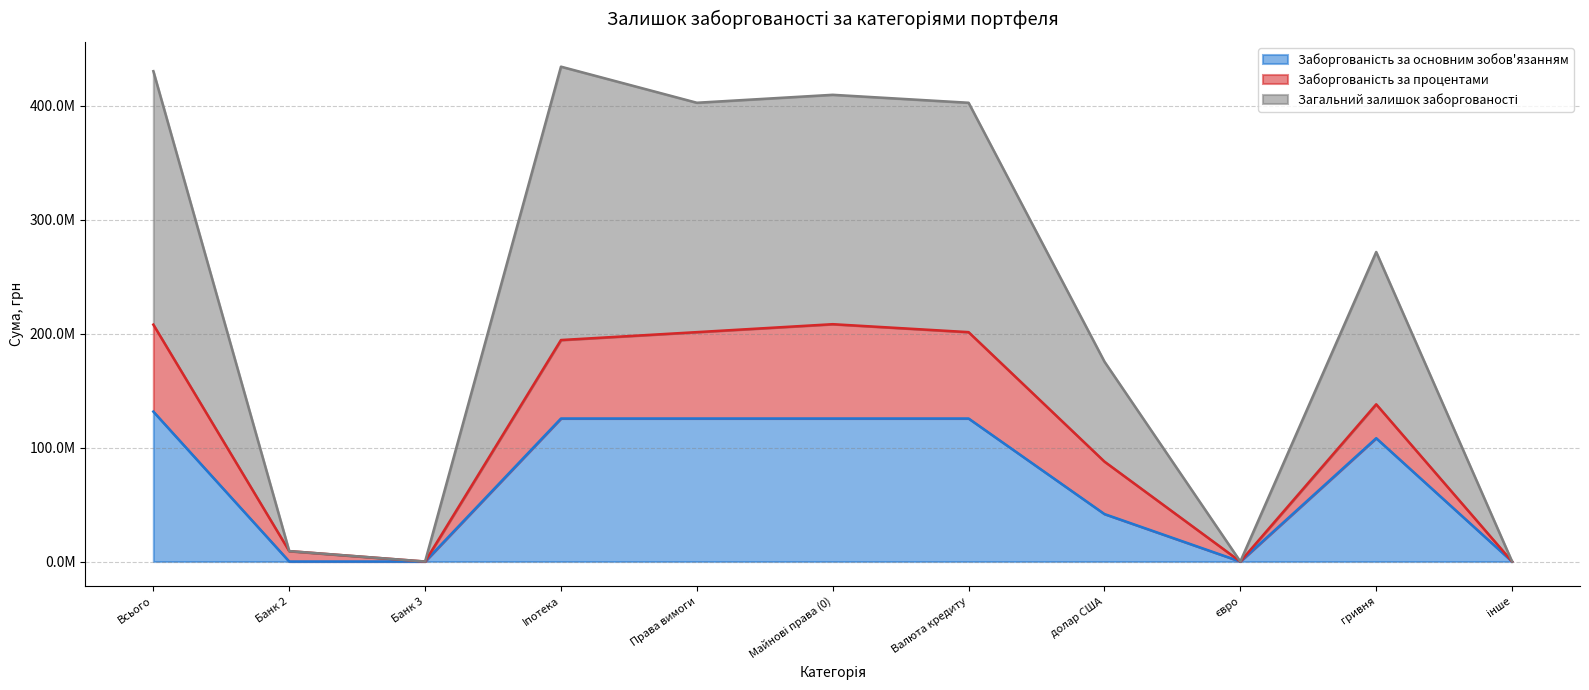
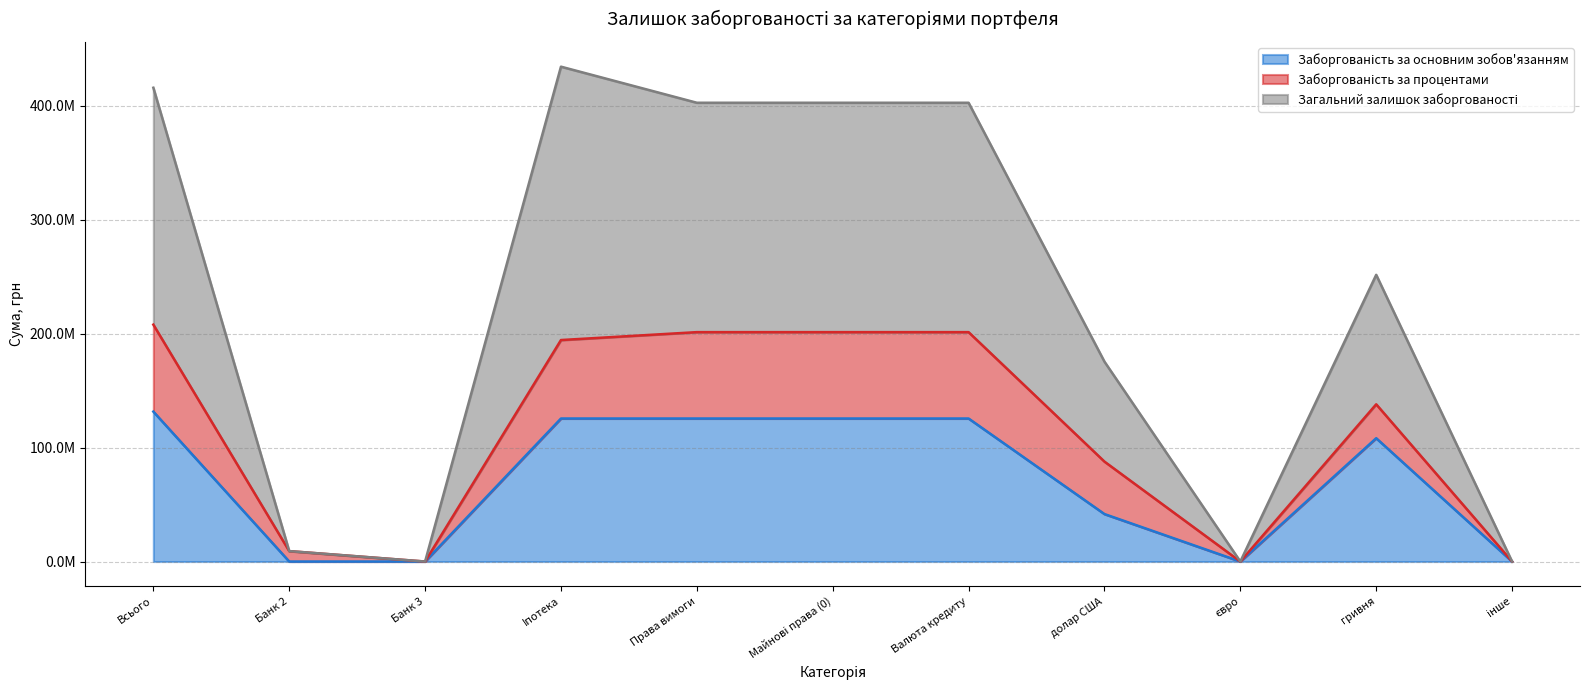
  {
    "Заборгованість за основним зобов'язанням": {
      "Всього": 132000000,
      "Банк 2": 0,
      "Іпотека": 126000000,
      "Права вимоги": 126000000,
      "Майнові права (0)": 126000000,
      "Валюта кредиту": 126000000,
      "долар США": 42000000,
      "гривня": 108000000
    },
    "Заборгованість за процентами": {
      "Всього": 76000000,
      "Іпотека": 69000000,
      "Права вимоги": 76000000,
-     "Майнові права (0)": 83000000,
+     "Майнові права (0)": 76000000,
      "Валюта кредиту": 76000000,
      "долар США": 46000000,
      "гривня": 30000000
    },
    "Загальний залишок заборгованості": {
-     "Всього": 222000000,
+     "Всього": 208000000,
      "Іпотека": 240000000,
      "Права вимоги": 201000000,
      "Майнові права (0)": 201000000,
      "Валюта кредиту": 201000000,
      "долар США": 88000000,
-     "гривня": 134000000
+     "гривня": 114000000
    }
  }
